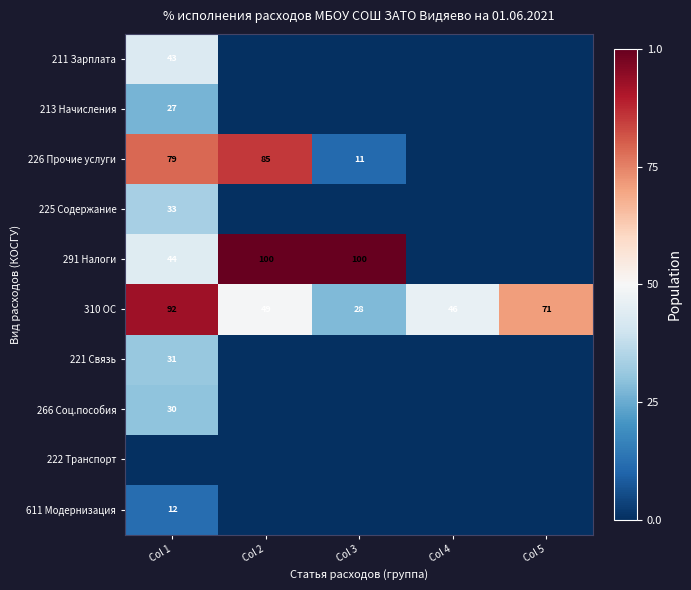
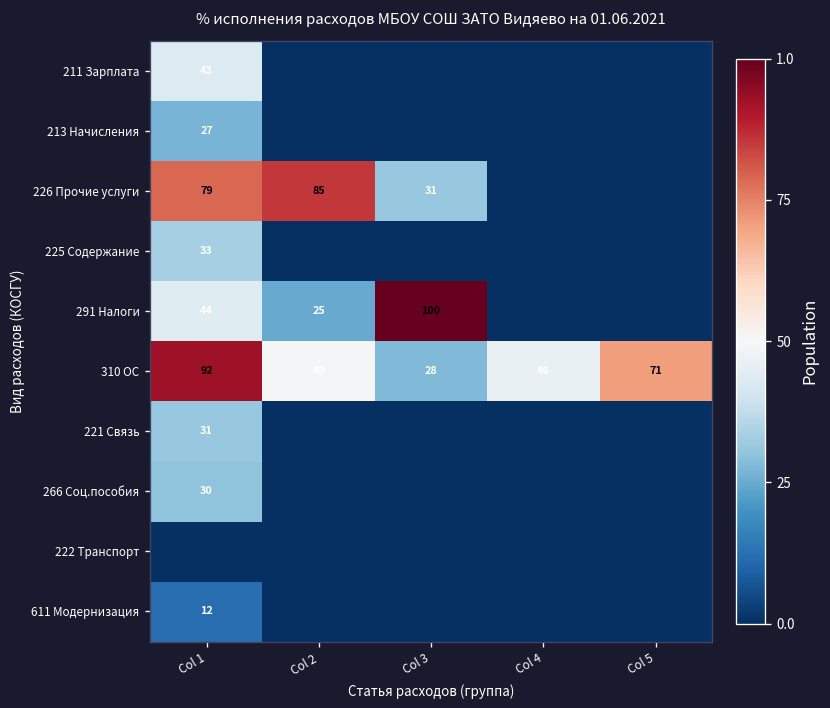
  {
    "213 Начисления": {
      "Col 1": 27
    },
    "226 Прочие услуги": {
      "Col 1": 79,
      "Col 2": 85,
-     "Col 3": 11
+     "Col 3": 31
    },
    "225 Содержание": {
      "Col 1": 33
    },
    "291 Налоги": {
-     "Col 2": 100,
+     "Col 2": 25,
      "Col 3": 100
    },
    "310 ОС": {
      "Col 1": 92,
      "Col 3": 28,
      "Col 5": 71
    },
    "221 Связь": {
      "Col 1": 31
    },
    "266 Соц.пособия": {
      "Col 1": 30
    },
    "611 Модернизация": {
      "Col 1": 12
    }
  }
